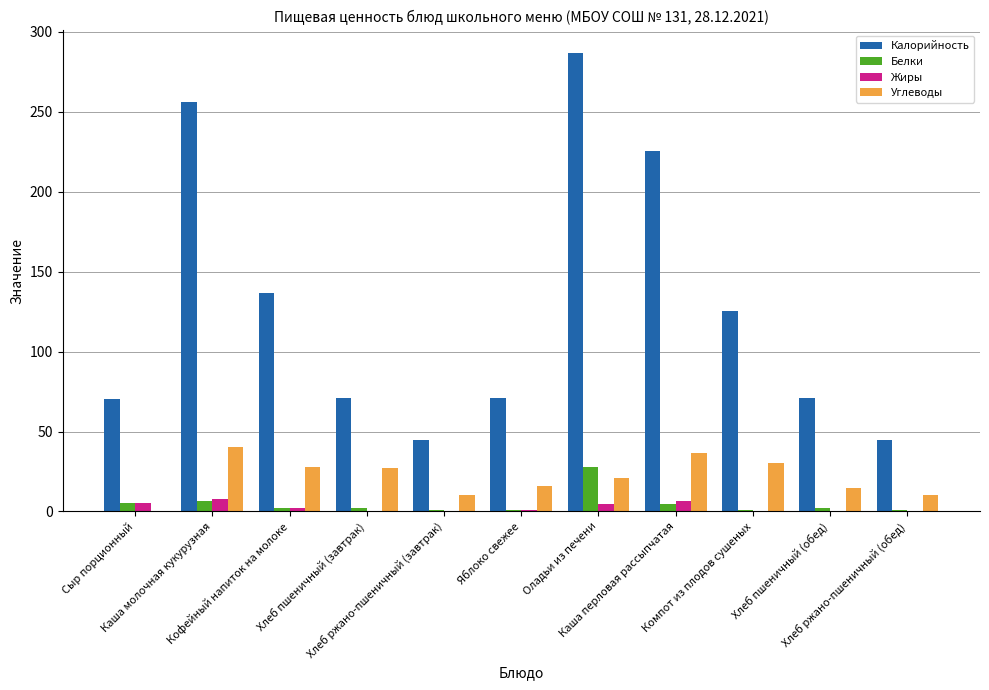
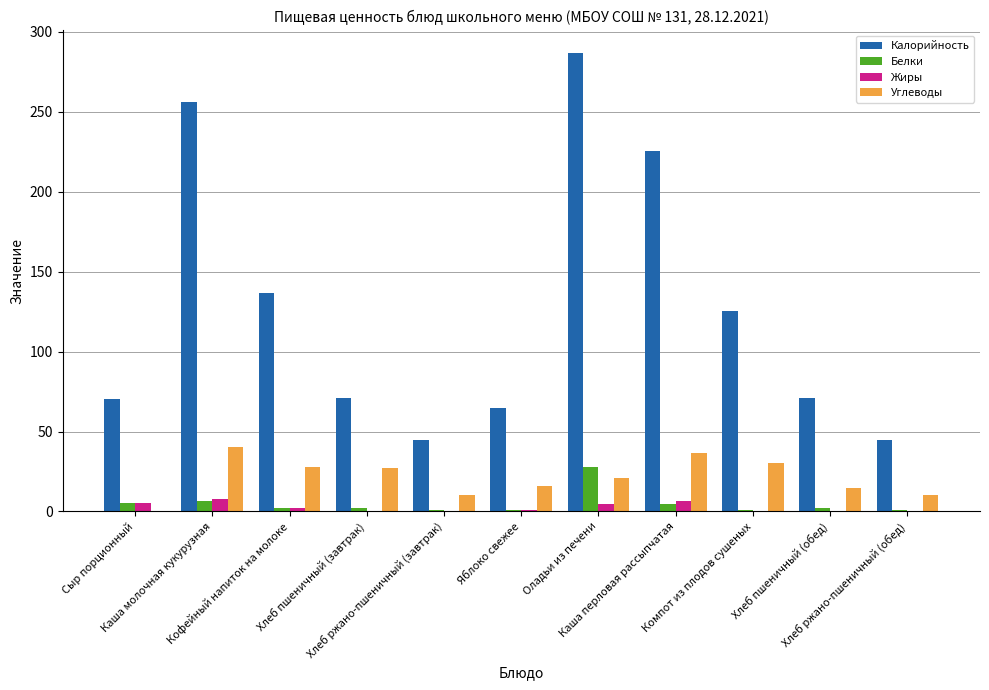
  {
    "Калорийность": {
      "Сыр порционный": 71,
      "Каша молочная кукурузная": 256,
      "Кофейный напиток на молоке": 137,
      "Хлеб пшеничный (завтрак)": 71,
      "Хлеб ржано-пшеничный (завтрак)": 45,
-     "Яблоко свежее": 71,
+     "Яблоко свежее": 65,
      "Оладьи из печени": 287,
      "Каша перловая рассыпчатая": 225,
      "Компот из плодов сушеных": 125,
      "Хлеб пшеничный (обед)": 71,
      "Хлеб ржано-пшеничный (обед)": 45
    },
    "Белки": {
      "Сыр порционный": 5,
      "Каша молочная кукурузная": 6,
      "Кофейный напиток на молоке": 2,
      "Хлеб пшеничный (завтрак)": 2,
      "Оладьи из печени": 28,
      "Каша перловая рассыпчатая": 5,
      "Хлеб пшеничный (обед)": 2
    },
    "Жиры": {
      "Сыр порционный": 5,
      "Каша молочная кукурузная": 8,
      "Кофейный напиток на молоке": 2,
      "Оладьи из печени": 5,
      "Каша перловая рассыпчатая": 7
    },
    "Углеводы": {
      "Сыр порционный": 0,
      "Каша молочная кукурузная": 41,
      "Кофейный напиток на молоке": 28,
      "Хлеб пшеничный (завтрак)": 27,
      "Хлеб ржано-пшеничный (завтрак)": 10,
      "Яблоко свежее": 16,
      "Оладьи из печени": 21,
      "Каша перловая рассыпчатая": 37,
      "Компот из плодов сушеных": 30,
      "Хлеб пшеничный (обед)": 15,
      "Хлеб ржано-пшеничный (обед)": 10
    }
  }
